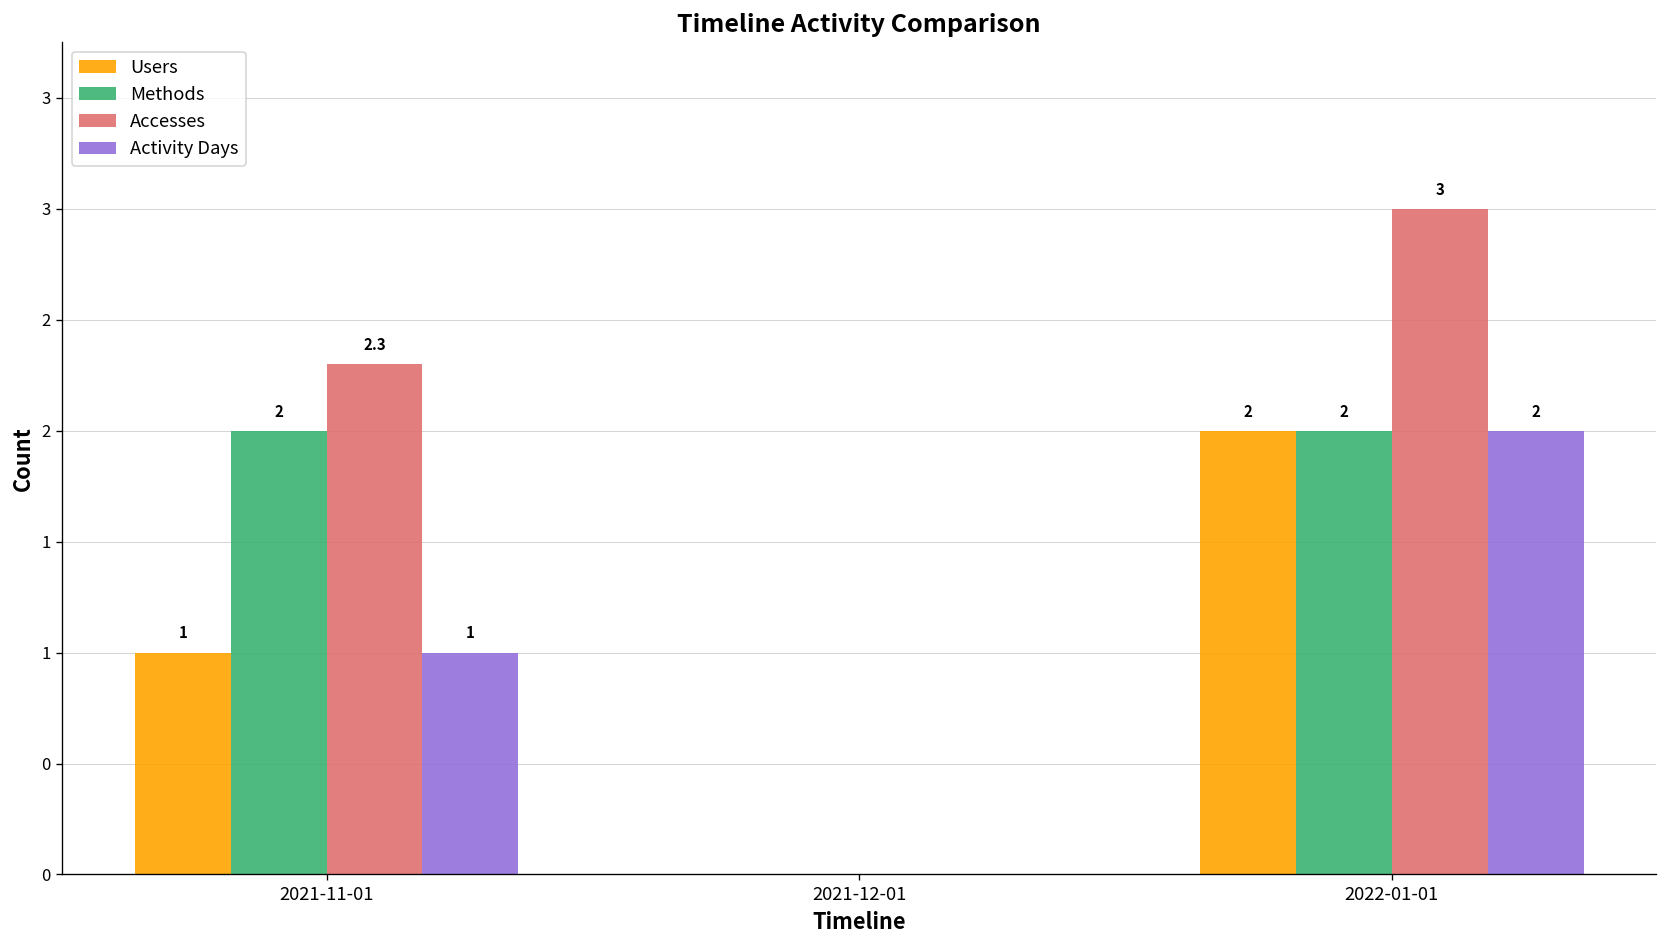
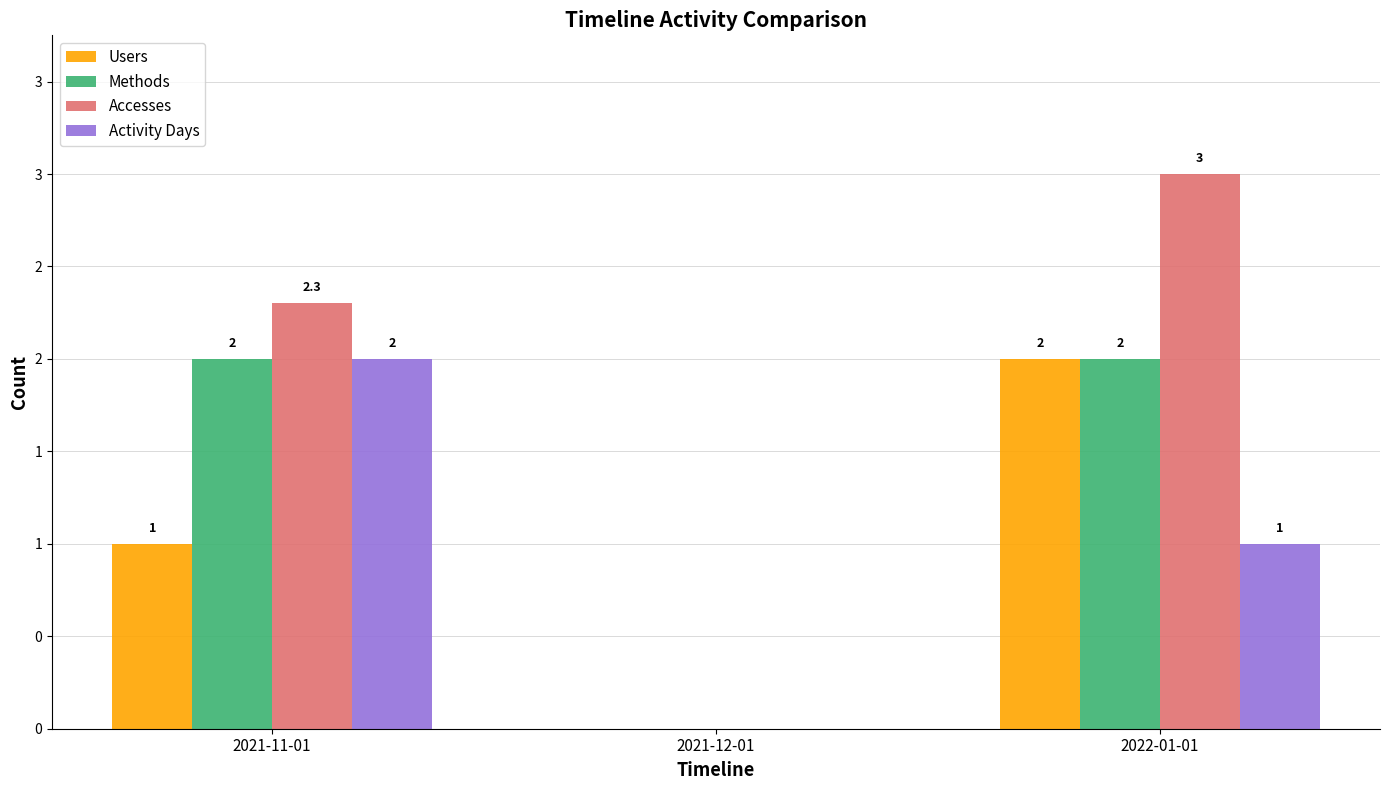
  {
    "Users": {
      "2021-11-01": 1,
      "2022-01-01": 2
    },
    "Methods": {
      "2021-11-01": 2,
      "2022-01-01": 2
    },
    "Accesses": {
      "2021-11-01": 2.3,
      "2022-01-01": 3
    },
    "Activity Days": {
-     "2021-11-01": 1,
-     "2022-01-01": 2
+     "2021-11-01": 2,
+     "2022-01-01": 1
    }
  }
